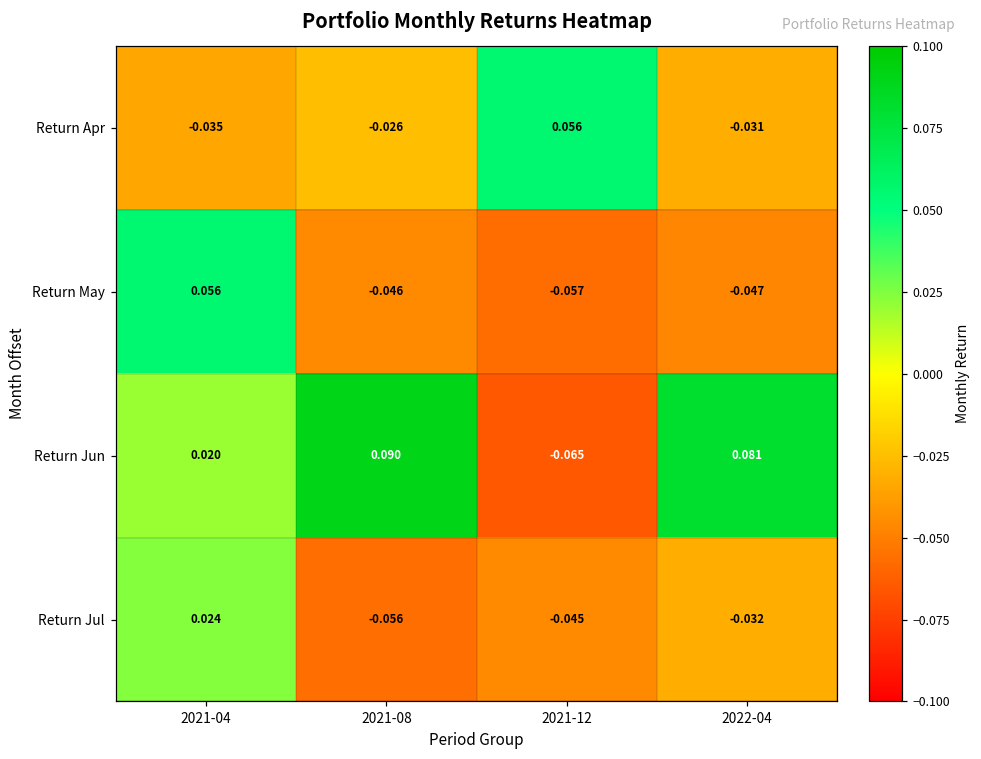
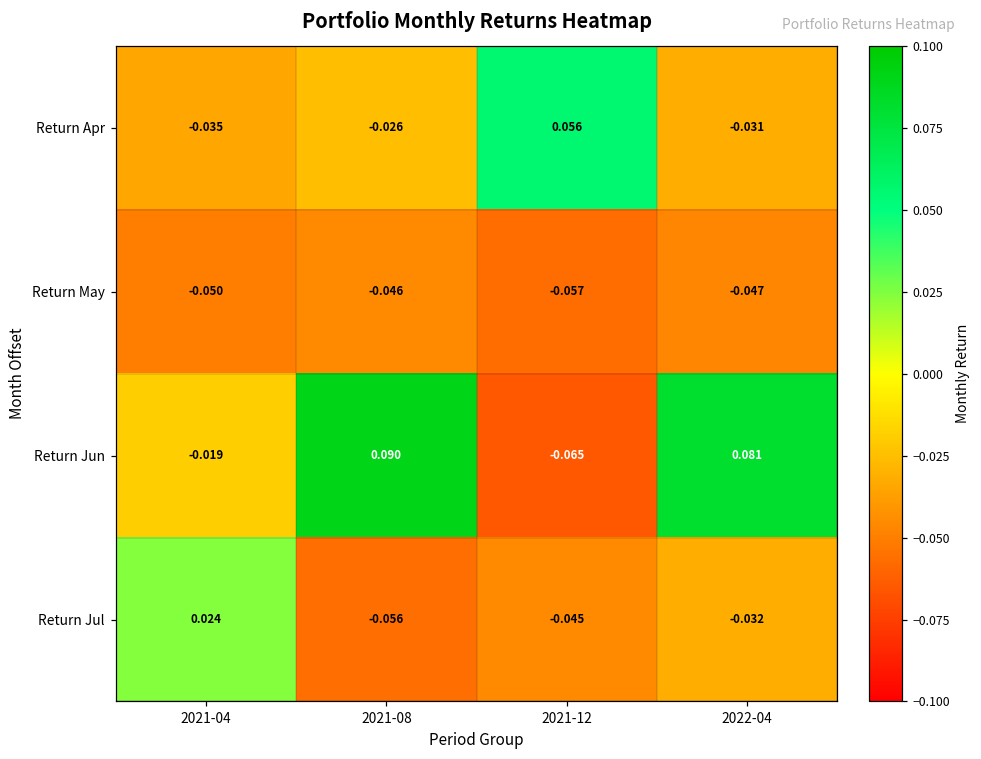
  {
    "Return Apr": {
      "2021-04": -0.035,
      "2021-08": -0.026,
      "2021-12": 0.056,
      "2022-04": -0.031
    },
    "Return May": {
-     "2021-04": 0.056,
+     "2021-04": -0.050,
      "2021-08": -0.046,
      "2021-12": -0.057,
      "2022-04": -0.047
    },
    "Return Jun": {
-     "2021-04": 0.020,
+     "2021-04": -0.019,
      "2021-08": 0.090,
      "2021-12": -0.065,
      "2022-04": 0.081
    },
    "Return Jul": {
      "2021-04": 0.024,
      "2021-08": -0.056,
      "2021-12": -0.045,
      "2022-04": -0.032
    }
  }
